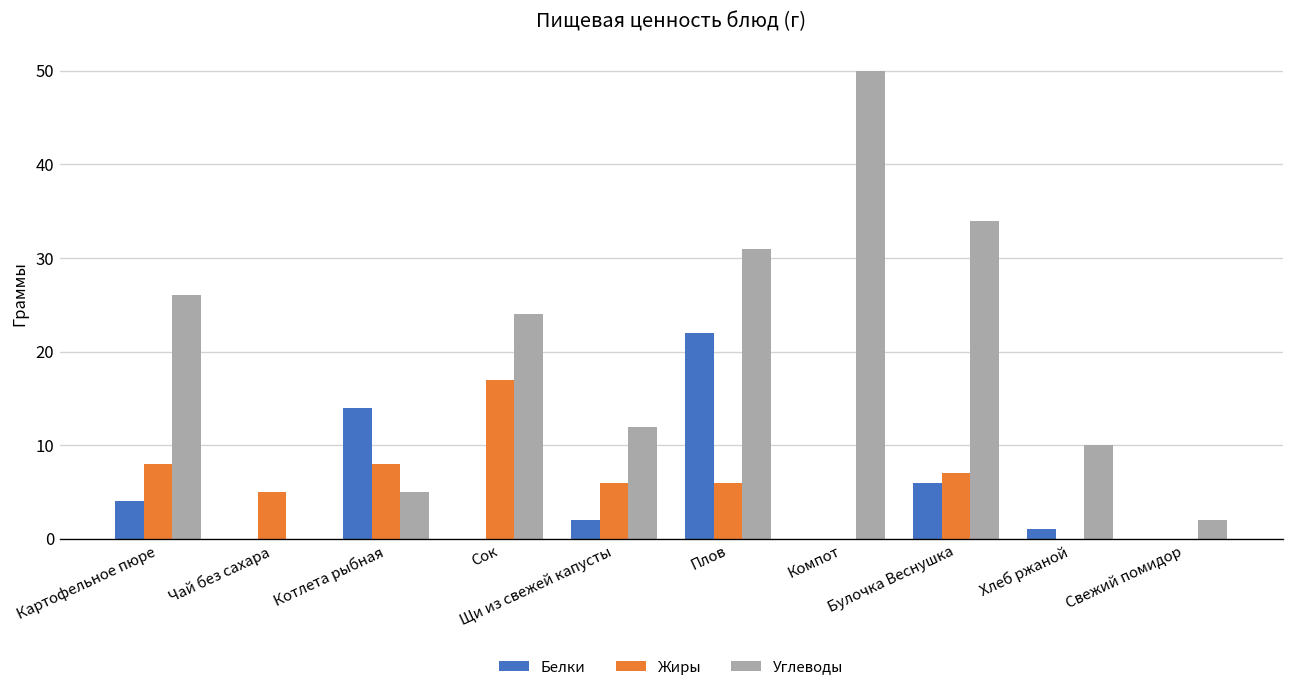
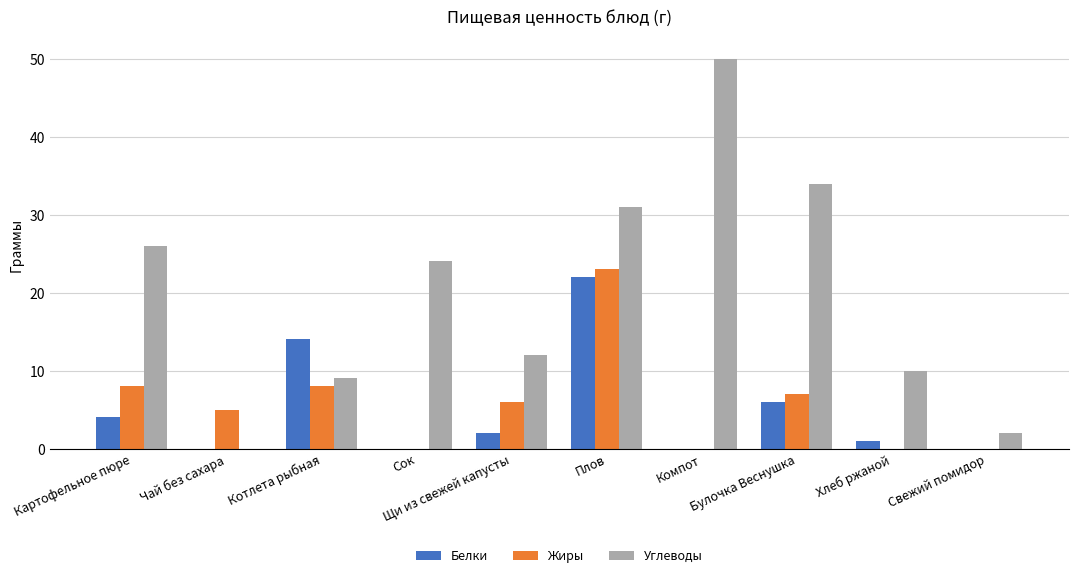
  {
    "Белки": {
      "Картофельное пюре": 4,
      "Чай без сахара": 0,
      "Котлета рыбная": 14,
      "Сок": 0,
      "Щи из свежей капусты": 2,
      "Плов": 22,
      "Компот": 0,
      "Булочка Веснушка": 6,
      "Хлеб ржаной": 1,
      "Свежий помидор": 0
    },
    "Жиры": {
      "Картофельное пюре": 8,
      "Чай без сахара": 5,
      "Котлета рыбная": 8,
-     "Сок": 17,
+     "Сок": 0,
      "Щи из свежей капусты": 6,
-     "Плов": 6,
+     "Плов": 23,
      "Компот": 0,
      "Булочка Веснушка": 7,
      "Хлеб ржаной": 0,
      "Свежий помидор": 0
    },
    "Углеводы": {
      "Картофельное пюре": 26,
      "Чай без сахара": 0,
-     "Котлета рыбная": 5,
+     "Котлета рыбная": 9,
      "Сок": 24,
      "Щи из свежей капусты": 12,
      "Плов": 31,
      "Компот": 50,
      "Булочка Веснушка": 34,
      "Хлеб ржаной": 10,
      "Свежий помидор": 2
    }
  }
